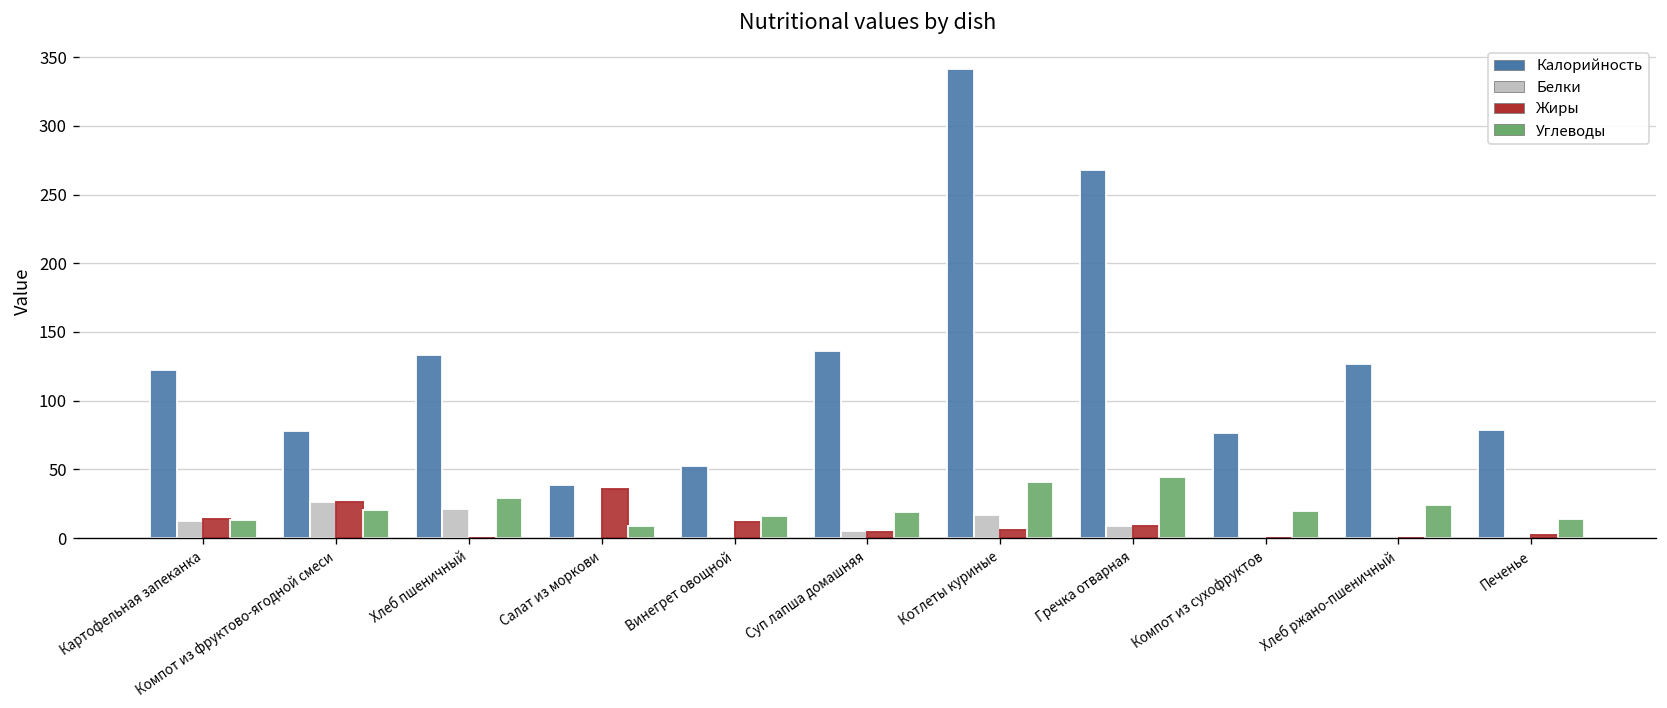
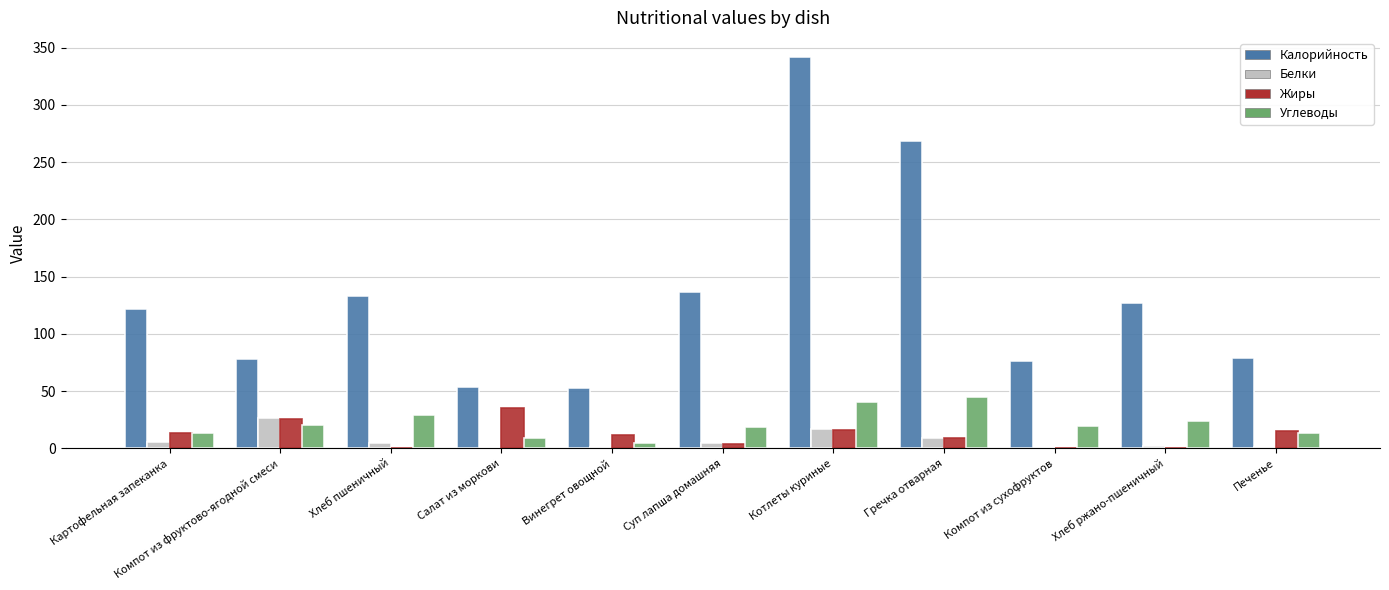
  {
    "Калорийность": {
      "Картофельная запеканка": 122,
      "Компот из фруктово-ягодной смеси": 78,
      "Хлеб пшеничный": 133,
-     "Салат из моркови": 39,
+     "Салат из моркови": 54,
      "Винегрет овощной": 53,
      "Суп лапша домашняя": 136,
      "Котлеты куриные": 341,
      "Гречка отварная": 268,
      "Компот из сухофруктов": 77,
      "Хлеб ржано-пшеничный": 127,
      "Печенье": 79
    },
    "Белки": {
-     "Картофельная запеканка": 13,
+     "Картофельная запеканка": 5,
      "Компот из фруктово-ягодной смеси": 26,
-     "Хлеб пшеничный": 22,
+     "Хлеб пшеничный": 5,
      "Суп лапша домашняя": 5,
      "Котлеты куриные": 17,
      "Гречка отварная": 9
    },
    "Жиры": {
      "Картофельная запеканка": 14,
      "Компот из фруктово-ягодной смеси": 26,
      "Салат из моркови": 36,
      "Винегрет овощной": 12,
      "Суп лапша домашняя": 4,
-     "Котлеты куриные": 6,
+     "Котлеты куриные": 16,
      "Гречка отварная": 9,
      "Компот из сухофруктов": 0,
-     "Печенье": 2
+     "Печенье": 15
    },
    "Углеводы": {
      "Картофельная запеканка": 13,
      "Компот из фруктово-ягодной смеси": 21,
      "Хлеб пшеничный": 30,
      "Салат из моркови": 9,
-     "Винегрет овощной": 16,
+     "Винегрет овощной": 5,
      "Суп лапша домашняя": 19,
      "Котлеты куриные": 41,
      "Гречка отварная": 45,
      "Компот из сухофруктов": 19,
      "Хлеб ржано-пшеничный": 24,
      "Печенье": 14
    }
  }
